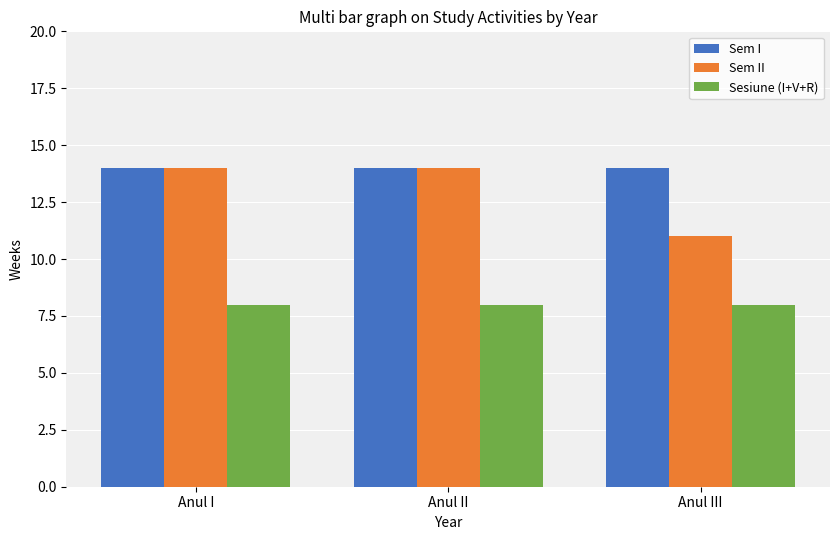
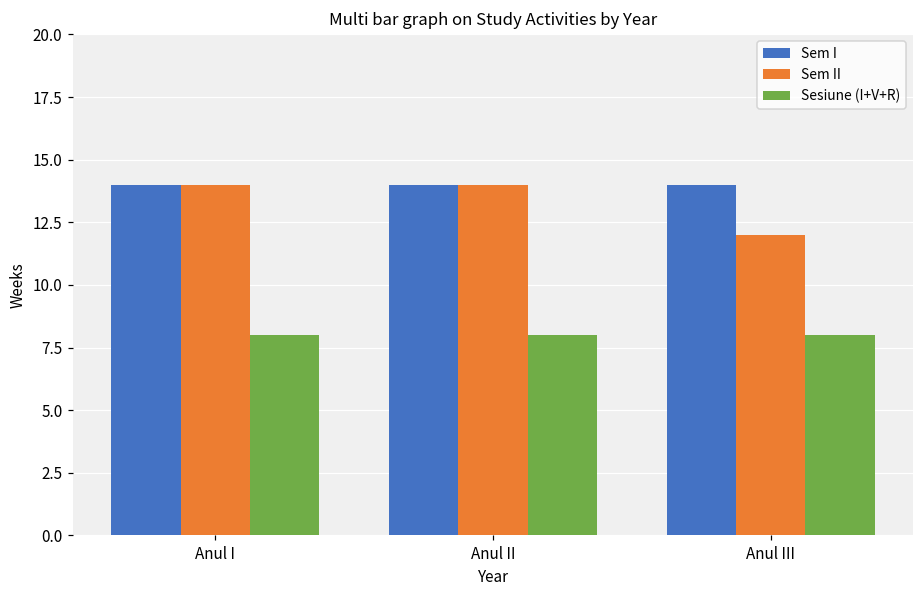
  {
    "Sem I": {
      "Anul I": 14,
      "Anul II": 14,
      "Anul III": 14
    },
    "Sem II": {
      "Anul I": 14,
      "Anul II": 14,
-     "Anul III": 11
+     "Anul III": 12
    },
    "Sesiune (I+V+R)": {
      "Anul I": 8,
      "Anul II": 8,
      "Anul III": 8
    }
  }
